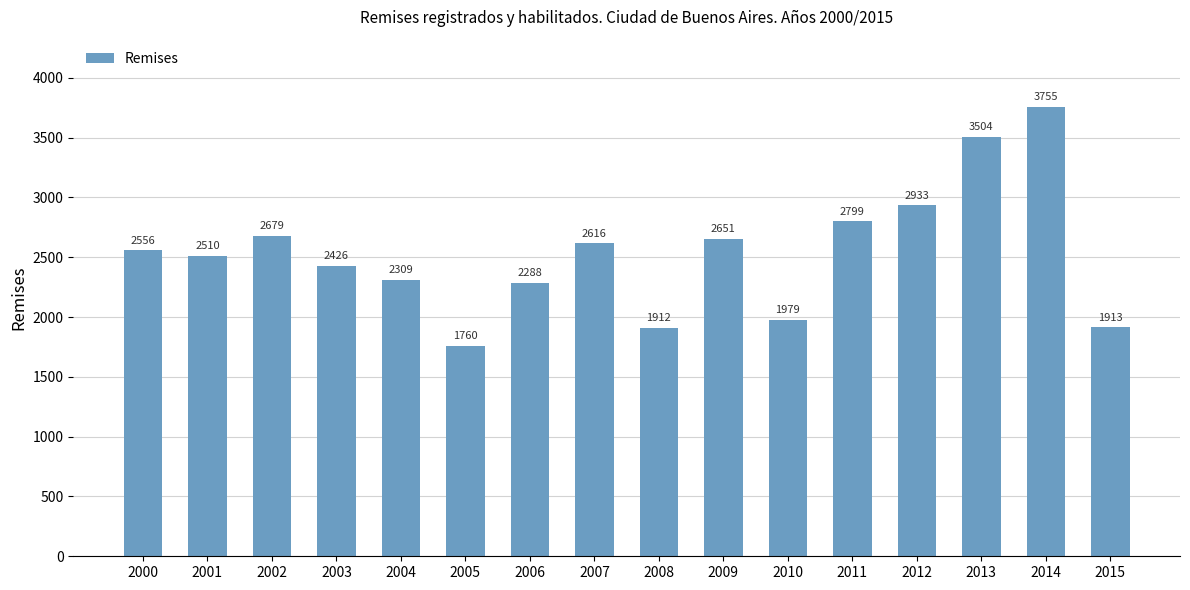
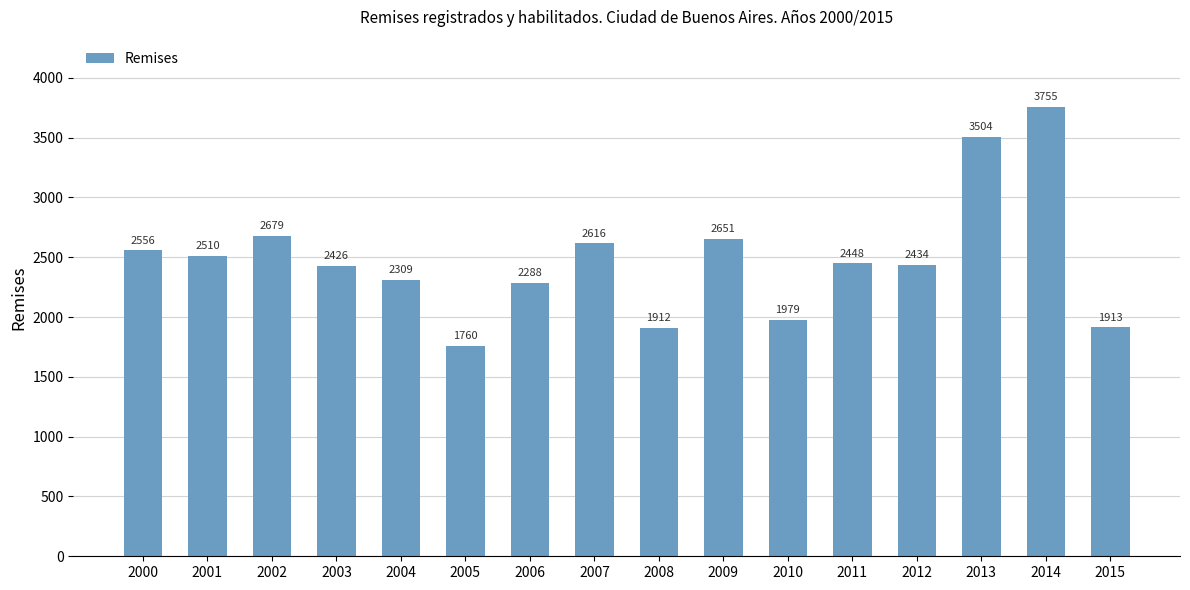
  {
    "2000": 2556,
    "2001": 2510,
    "2002": 2679,
    "2003": 2426,
    "2004": 2309,
    "2005": 1760,
    "2006": 2288,
    "2007": 2616,
    "2008": 1912,
    "2009": 2651,
    "2010": 1979,
-   "2011": 2799,
-   "2012": 2933,
+   "2011": 2448,
+   "2012": 2434,
    "2013": 3504,
    "2014": 3755,
    "2015": 1913
  }
